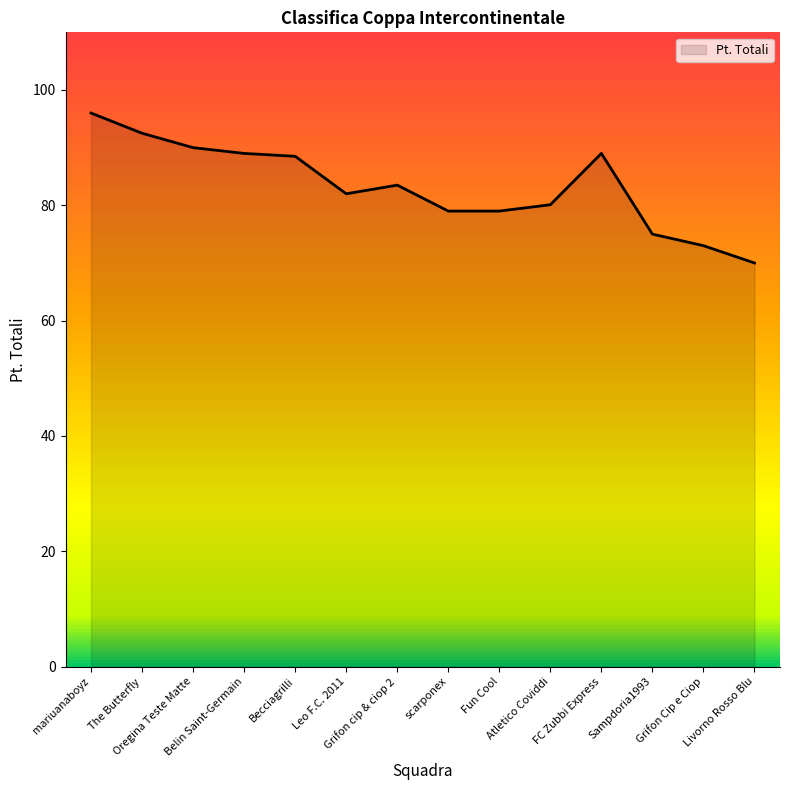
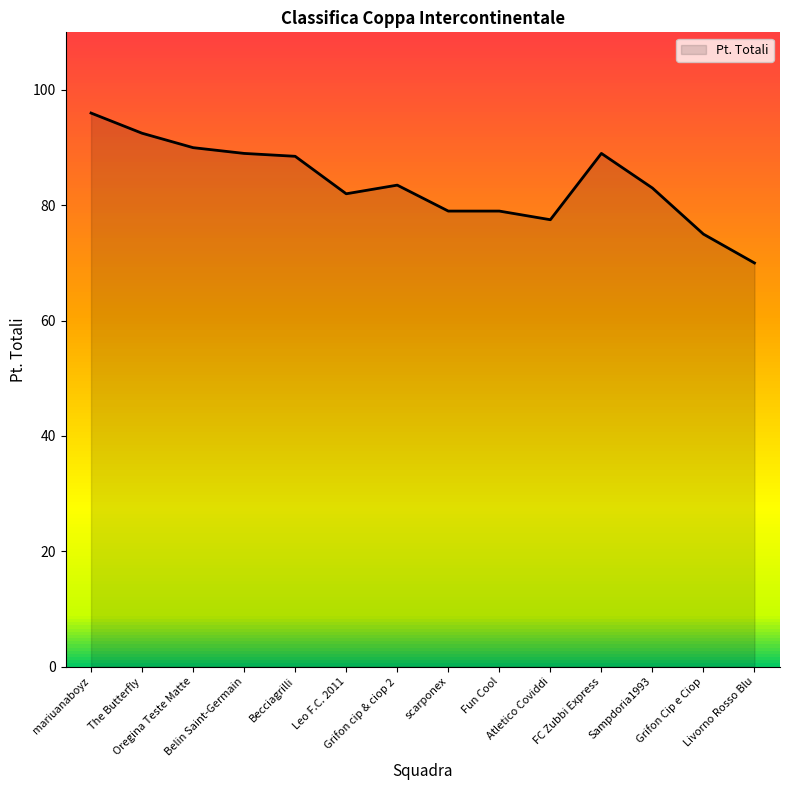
  {
    "mariuanaboyz": 96,
    "The Butterfly": 93,
    "Oregina Teste Matte": 90,
    "Belin Saint-Germain": 89,
    "Becciagrilli": 89,
    "Leo F.C. 2011": 82,
    "Grifon cip & ciop 2": 84,
    "scarponex": 79,
    "Fun Cool": 79,
-   "Atletico Coviddi": 80,
+   "Atletico Coviddi": 78,
    "FC Zubbi Express": 89,
-   "Sampdoria1993": 75,
-   "Grifon Cip e Ciop": 73,
+   "Sampdoria1993": 83,
+   "Grifon Cip e Ciop": 75,
    "Livorno Rosso Blu": 70
  }
